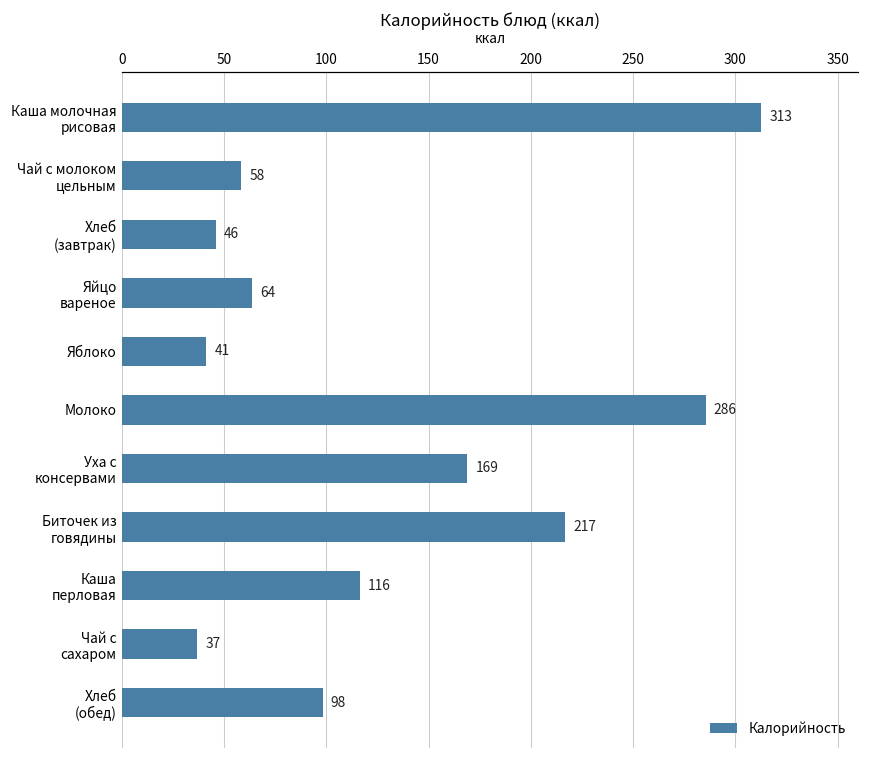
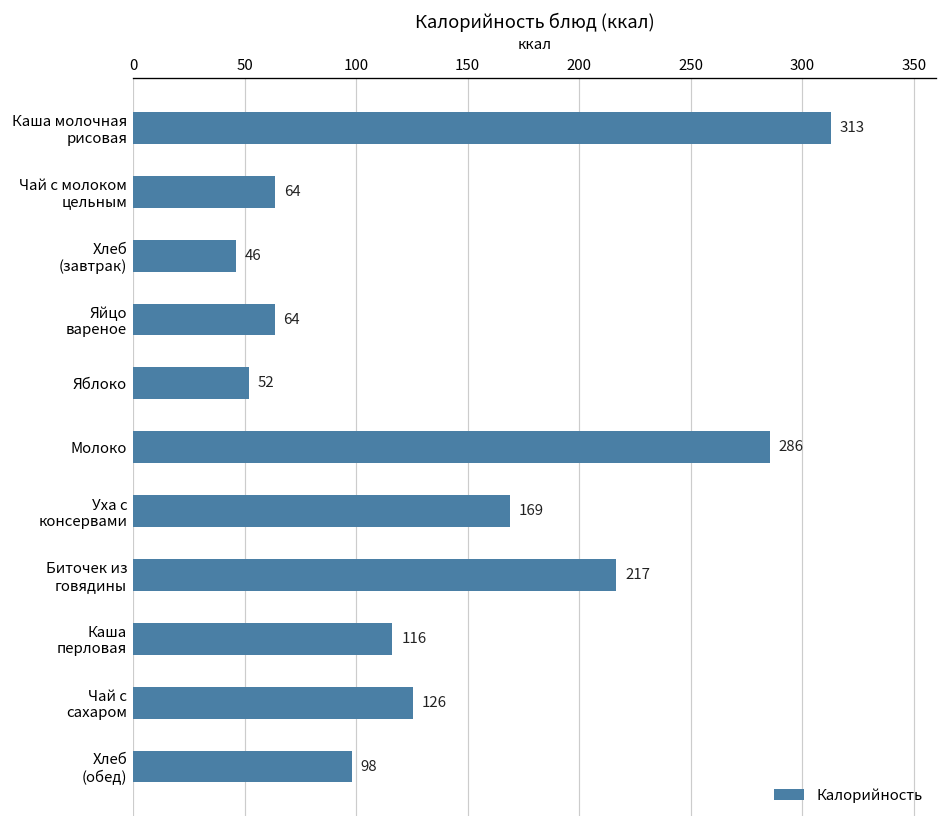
  {
    "Каша молочная рисовая": 313,
-   "Чай с молоком цельным": 58,
+   "Чай с молоком цельным": 64,
    "Хлеб (завтрак)": 46,
    "Яйцо вареное": 64,
-   "Яблоко": 41,
+   "Яблоко": 52,
    "Молоко": 286,
    "Уха с консервами": 169,
    "Биточек из говядины": 217,
    "Каша перловая": 116,
-   "Чай с сахаром": 37,
+   "Чай с сахаром": 126,
    "Хлеб (обед)": 98
  }
